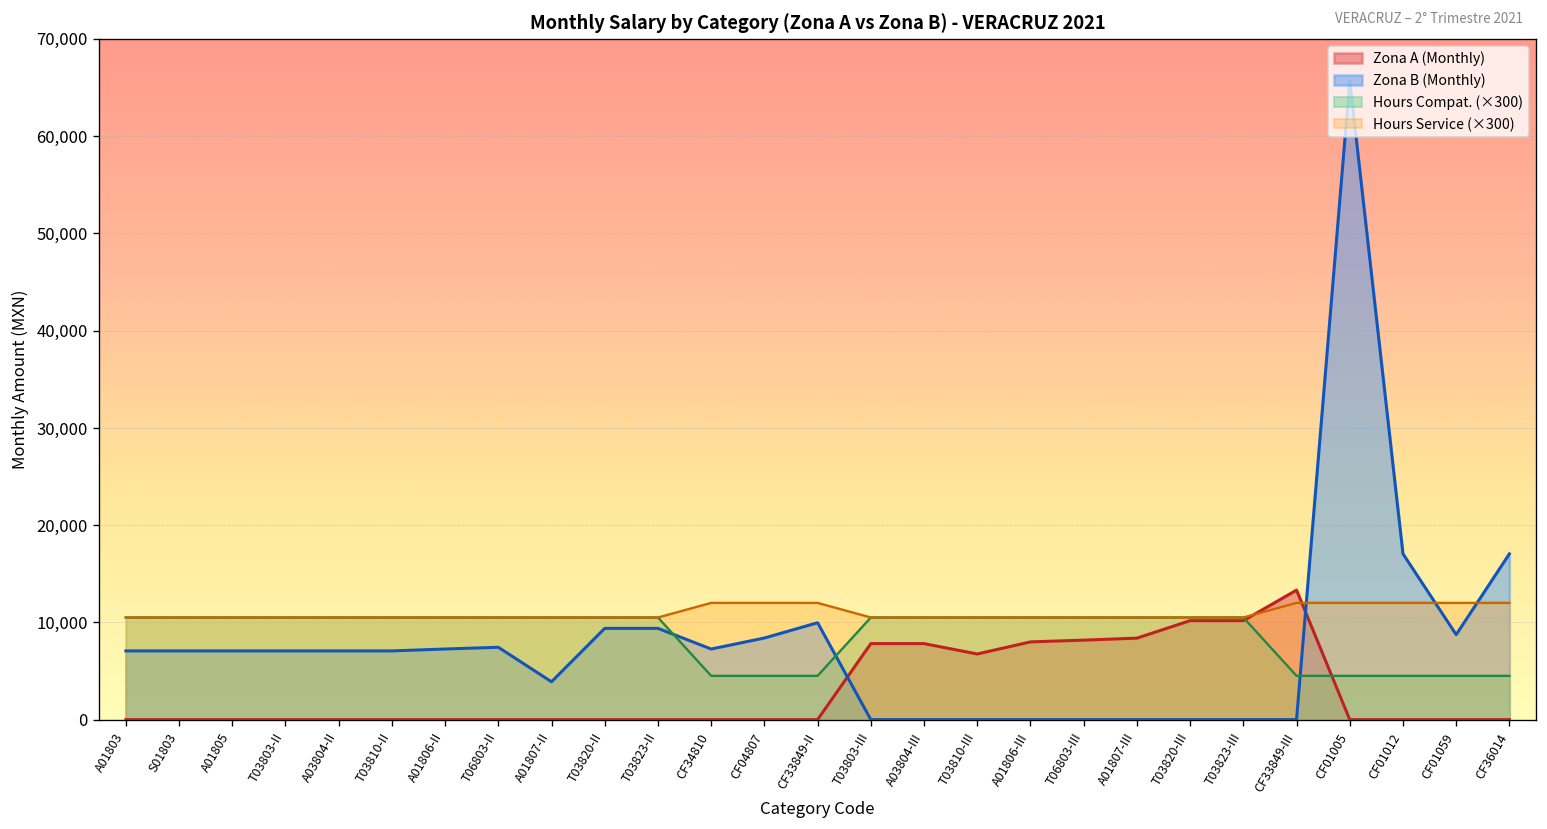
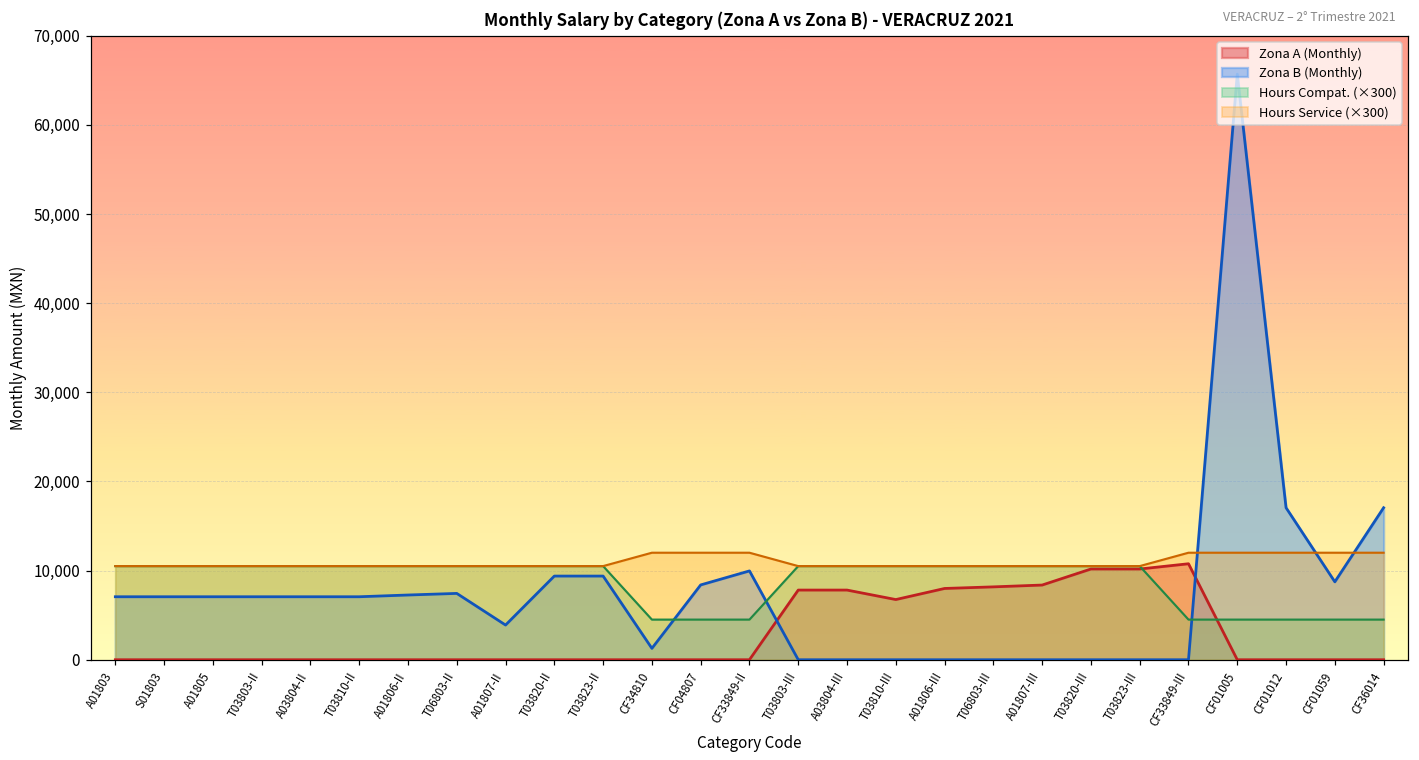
  {
    "Zona A (Monthly)": {
      "A01803": "0",
      "S01803": "0",
      "A01805": "0",
      "T03803-II": "0",
      "A03804-II": "0",
      "T03810-II": "0",
      "A01806-II": "0",
      "T06803-II": "0",
      "A01807-II": "0",
      "T03820-II": "0",
      "T03823-II": "0",
      "CF34810": "0",
      "CF04807": "0",
      "CF33849-II": "0",
      "T03803-III": "8,000",
      "A03804-III": "8,000",
      "T03810-III": "7,000",
      "A01806-III": "8,000",
      "T06803-III": "8,000",
      "A01807-III": "8,000",
      "T03820-III": "10,000",
      "T03823-III": "10,000",
-     "CF33849-III": "13,000",
+     "CF33849-III": "11,000",
      "CF01005": "0",
      "CF01012": "0",
      "CF01059": "0",
      "CF36014": "0"
    },
    "Zona B (Monthly)": {
      "A01803": "7,000",
      "S01803": "7,000",
      "A01805": "7,000",
      "T03803-II": "7,000",
      "A03804-II": "7,000",
      "T03810-II": "7,000",
      "A01806-II": "7,000",
      "T06803-II": "7,000",
      "A01807-II": "4,000",
      "T03820-II": "9,000",
      "T03823-II": "9,000",
-     "CF34810": "7,000",
+     "CF34810": "1,000",
      "CF04807": "8,000",
      "CF33849-II": "10,000",
      "T03803-III": "0",
      "A03804-III": "0",
      "T03810-III": "0",
      "A01806-III": "0",
      "T06803-III": "0",
      "A01807-III": "0",
      "T03820-III": "0",
      "T03823-III": "0",
      "CF33849-III": "0",
      "CF01012": "17,000",
      "CF01059": "9,000",
      "CF36014": "17,000"
    },
    "Hours Compat. (×300)": {
      "CF34810": "5,000",
      "CF04807": "5,000",
      "CF33849-II": "5,000",
      "CF33849-III": "5,000",
      "CF01005": "5,000",
      "CF01012": "5,000",
      "CF01059": "5,000",
      "CF36014": "5,000"
    },
    "Hours Service (×300)": {
      "CF34810": "12,000",
      "CF04807": "12,000",
      "CF33849-II": "12,000",
      "CF33849-III": "12,000",
      "CF01005": "12,000",
      "CF01012": "12,000",
      "CF01059": "12,000",
      "CF36014": "12,000"
    }
  }
